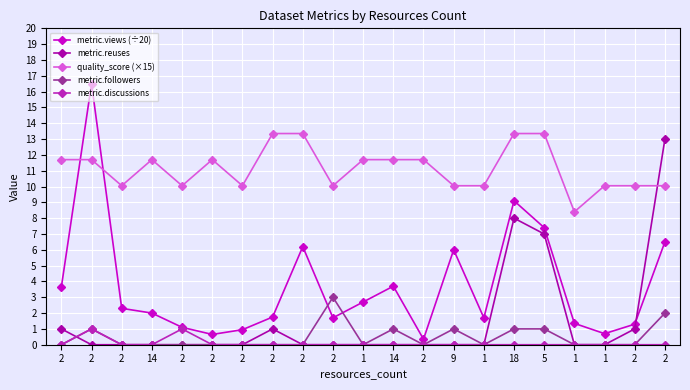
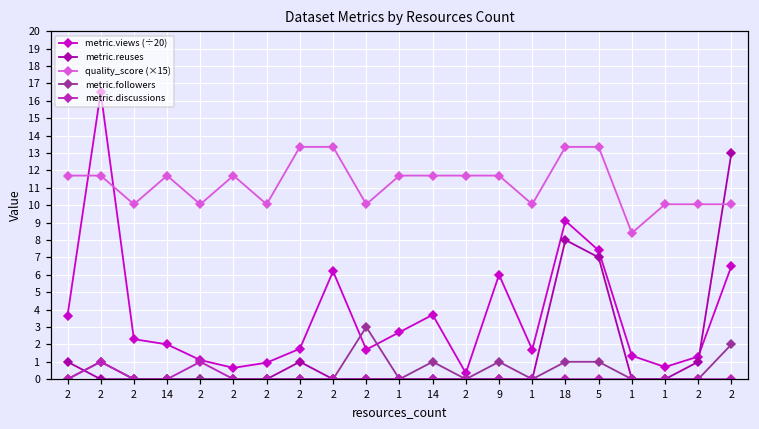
  {
    "quality_score (×15)": {
-     "9": 10.1,
+     "9": 11.7,
      "18": 13.4,
      "5": 13.4
    }
  }
